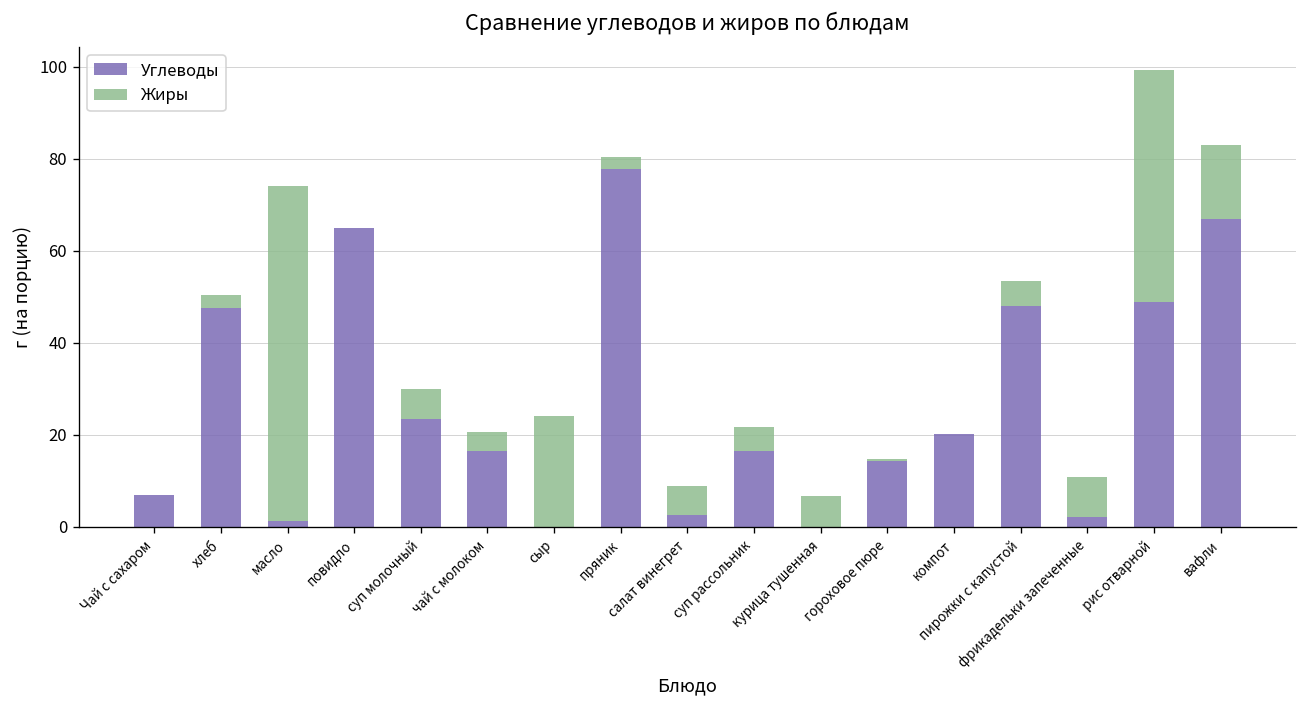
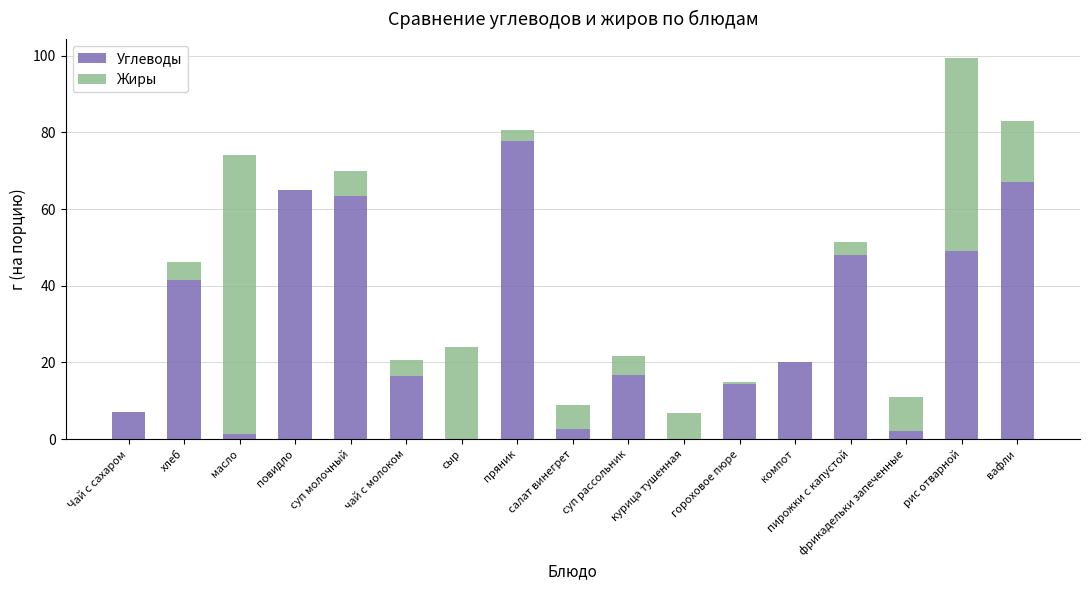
  {
    "Углеводы": {
      "Чай с сахаром": 7,
-     "хлеб": 48,
+     "хлеб": 42,
      "масло": 1,
      "повидло": 65,
-     "суп молочный": 24,
+     "суп молочный": 63,
      "чай с молоком": 16,
      "сыр": 0,
      "пряник": 78,
      "салат винегрет": 3,
      "суп рассольник": 17,
      "курица тушенная": 0,
      "гороховое пюре": 14,
      "компот": 20,
      "пирожки с капустой": 48,
      "фрикадельки запеченные": 2,
      "рис отварной": 49,
      "вафли": 67
    },
    "Жиры": {
      "Чай с сахаром": 0,
-     "хлеб": 3,
+     "хлеб": 5,
      "масло": 73,
      "повидло": 0,
      "суп молочный": 7,
      "чай с молоком": 4,
      "сыр": 24,
      "пряник": 3,
      "салат винегрет": 6,
      "суп рассольник": 5,
      "курица тушенная": 7,
      "компот": 0,
-     "пирожки с капустой": 5,
+     "пирожки с капустой": 3,
      "фрикадельки запеченные": 9,
      "рис отварной": 50,
      "вафли": 16
    }
  }
